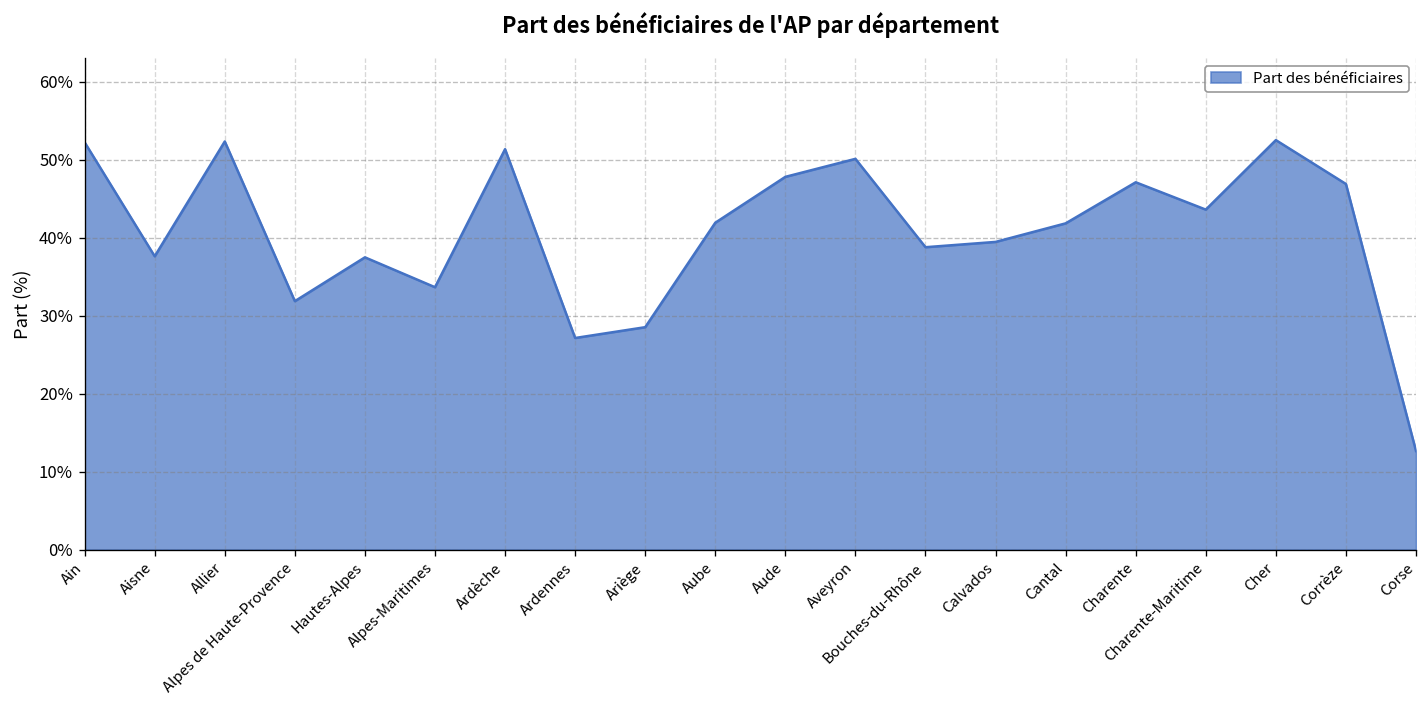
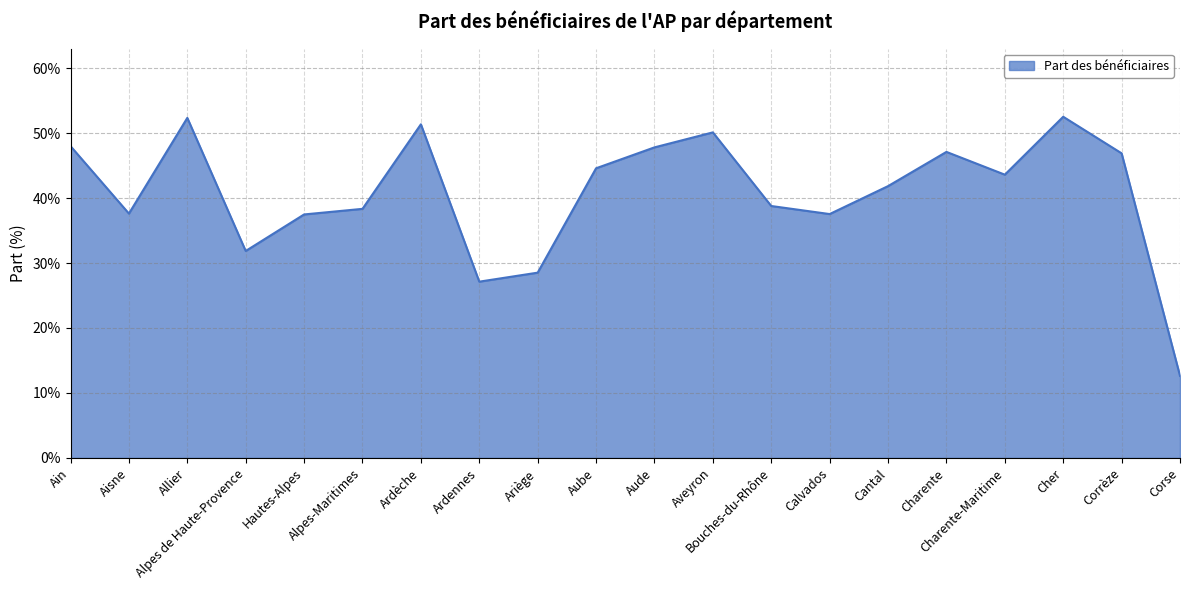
  {
-   "Ain": "52%",
+   "Ain": "48%",
    "Aisne": "38%",
    "Allier": "52%",
    "Alpes de Haute-Provence": "32%",
    "Hautes-Alpes": "37%",
-   "Alpes-Maritimes": "34%",
+   "Alpes-Maritimes": "38%",
    "Ardèche": "51%",
    "Ardennes": "27%",
    "Ariège": "29%",
-   "Aube": "42%",
+   "Aube": "45%",
    "Aude": "48%",
    "Aveyron": "50%",
    "Bouches-du-Rhône": "39%",
-   "Calvados": "39%",
+   "Calvados": "38%",
    "Cantal": "42%",
    "Charente": "47%",
    "Charente-Maritime": "44%",
    "Cher": "53%",
    "Corrèze": "47%",
    "Corse": "13%"
  }
